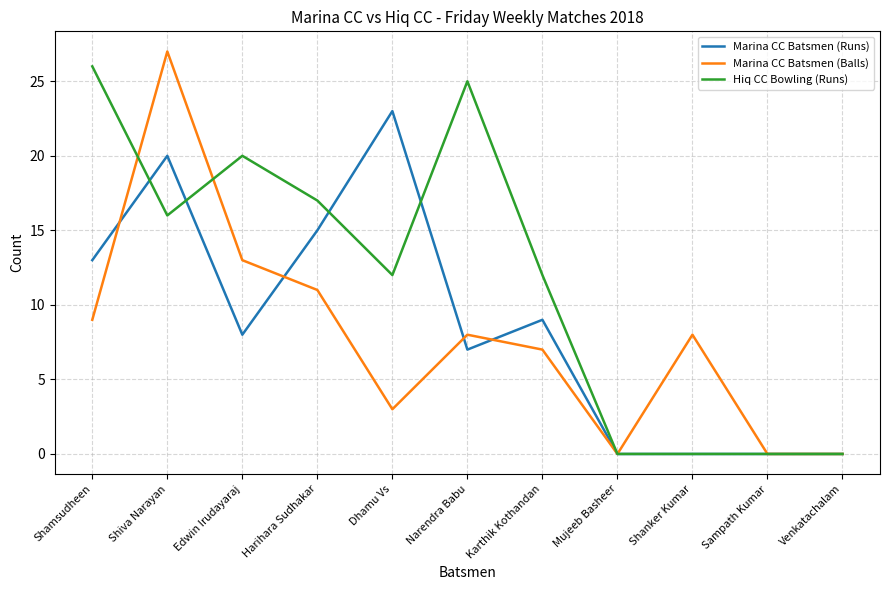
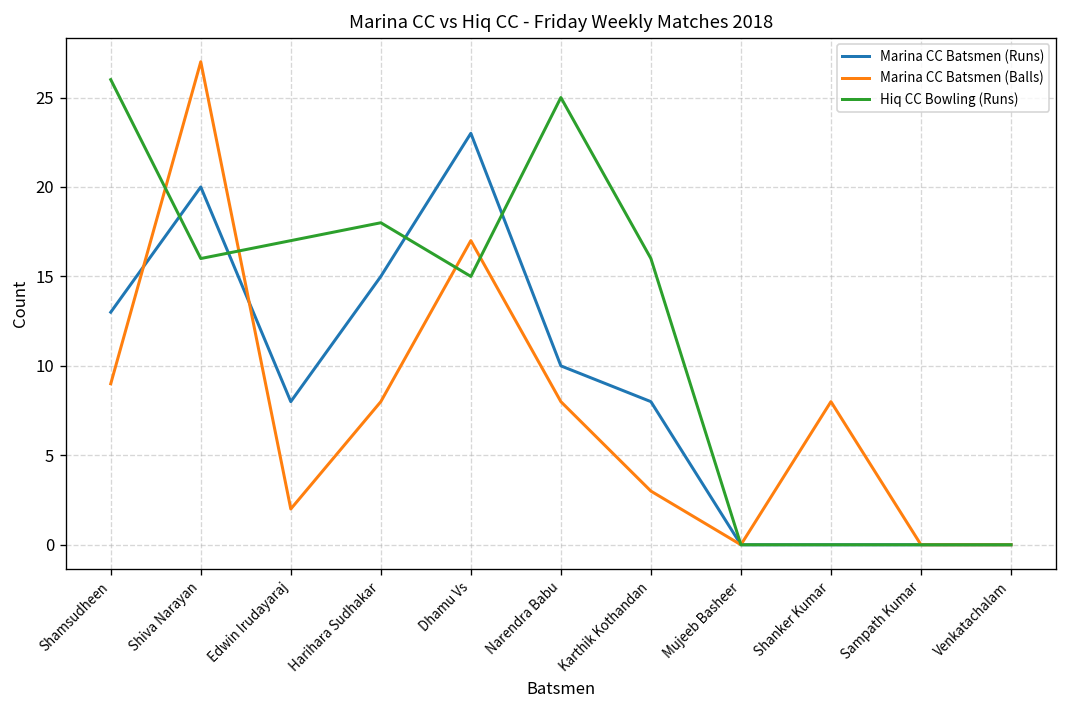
  {
    "Marina CC Batsmen (Runs)": {
      "Shamsudheen": 13,
      "Shiva Narayan": 20,
      "Edwin Irudayaraj": 8,
      "Harihara Sudhakar": 15,
      "Dhamu Vs": 23,
-     "Narendra Babu": 7,
-     "Karthik Kothandan": 9
+     "Narendra Babu": 10,
+     "Karthik Kothandan": 8
    },
    "Marina CC Batsmen (Balls)": {
      "Shamsudheen": 9,
      "Shiva Narayan": 27,
-     "Edwin Irudayaraj": 13,
-     "Harihara Sudhakar": 11,
-     "Dhamu Vs": 3,
+     "Edwin Irudayaraj": 2,
+     "Harihara Sudhakar": 8,
+     "Dhamu Vs": 17,
      "Narendra Babu": 8,
-     "Karthik Kothandan": 7,
+     "Karthik Kothandan": 3,
      "Shanker Kumar": 8
    },
    "Hiq CC Bowling (Runs)": {
      "Shamsudheen": 26,
      "Shiva Narayan": 16,
-     "Edwin Irudayaraj": 20,
-     "Harihara Sudhakar": 17,
-     "Dhamu Vs": 12,
+     "Edwin Irudayaraj": 17,
+     "Harihara Sudhakar": 18,
+     "Dhamu Vs": 15,
      "Narendra Babu": 25,
-     "Karthik Kothandan": 12
+     "Karthik Kothandan": 16
    }
  }
